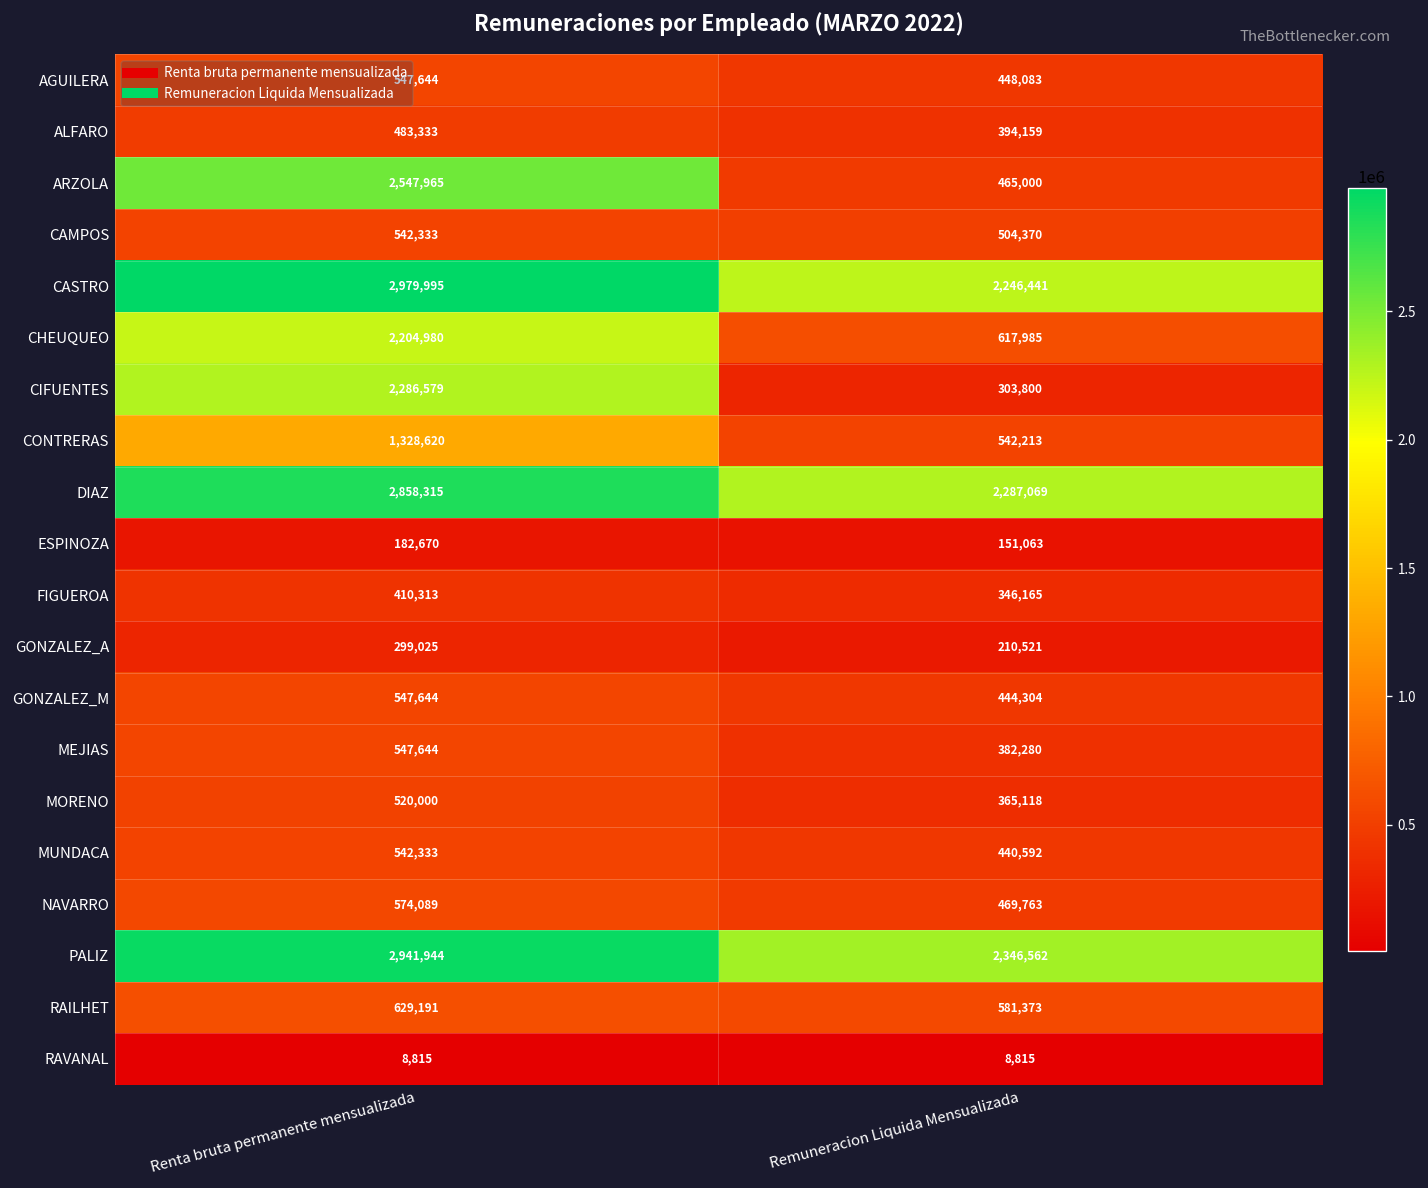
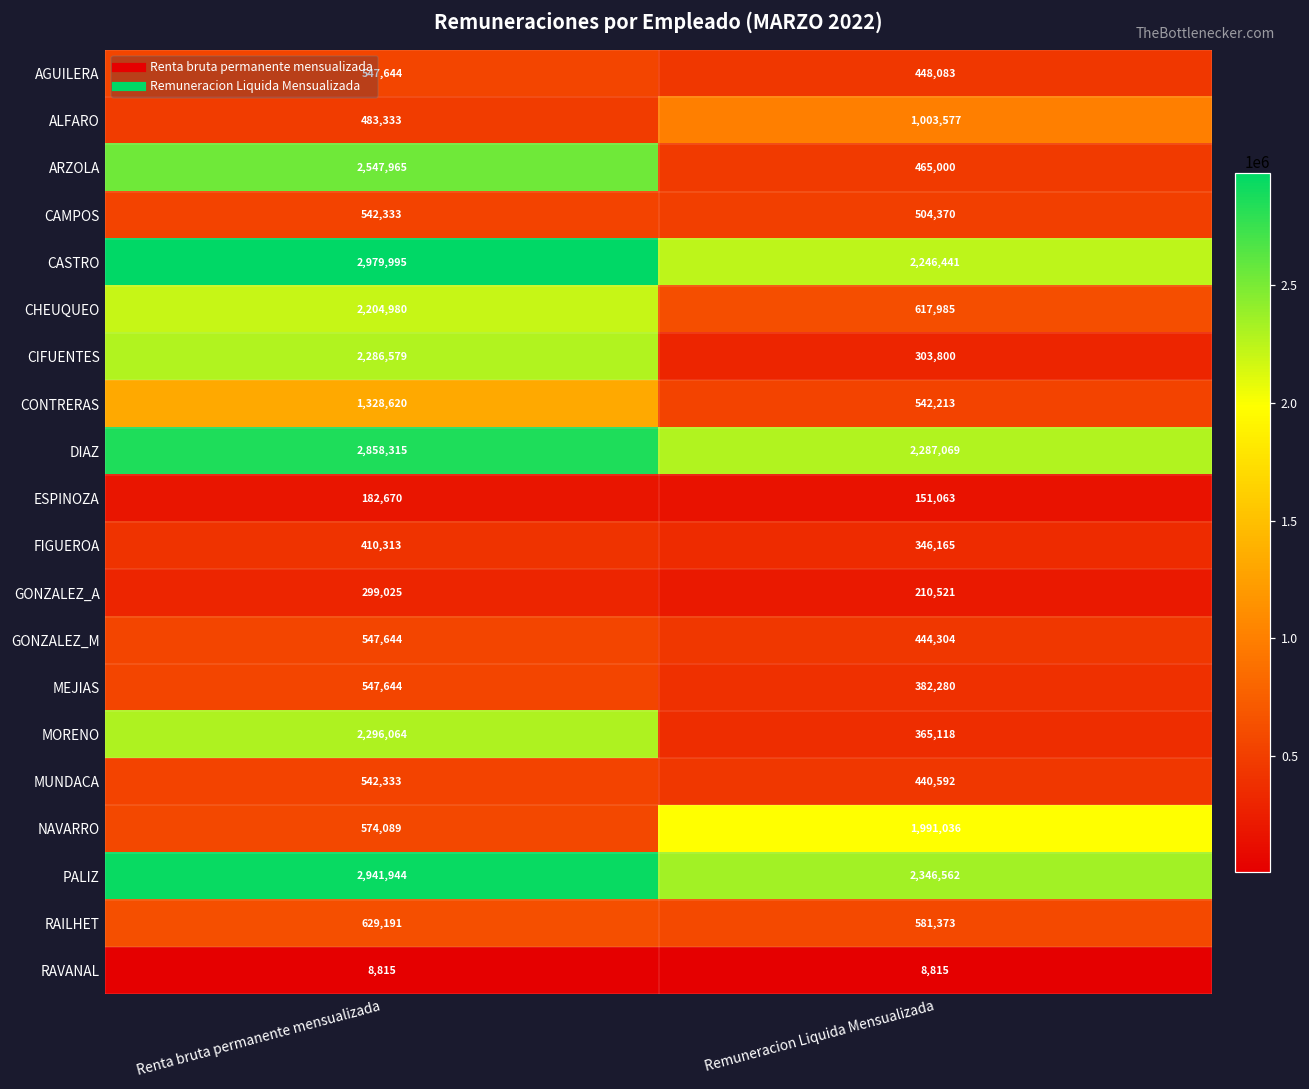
  {
    "AGUILERA": {
      "Remuneracion Liquida Mensualizada": "448,083"
    },
    "ALFARO": {
      "Renta bruta permanente mensualizada": "483,333",
-     "Remuneracion Liquida Mensualizada": "394,159"
+     "Remuneracion Liquida Mensualizada": "1,003,577"
    },
    "ARZOLA": {
      "Renta bruta permanente mensualizada": "2,547,965",
      "Remuneracion Liquida Mensualizada": "465,000"
    },
    "CAMPOS": {
      "Renta bruta permanente mensualizada": "542,333",
      "Remuneracion Liquida Mensualizada": "504,370"
    },
    "CASTRO": {
      "Renta bruta permanente mensualizada": "2,979,995",
      "Remuneracion Liquida Mensualizada": "2,246,441"
    },
    "CHEUQUEO": {
      "Renta bruta permanente mensualizada": "2,204,980",
      "Remuneracion Liquida Mensualizada": "617,985"
    },
    "CIFUENTES": {
      "Renta bruta permanente mensualizada": "2,286,579",
      "Remuneracion Liquida Mensualizada": "303,800"
    },
    "CONTRERAS": {
      "Renta bruta permanente mensualizada": "1,328,620",
      "Remuneracion Liquida Mensualizada": "542,213"
    },
    "DIAZ": {
      "Renta bruta permanente mensualizada": "2,858,315",
      "Remuneracion Liquida Mensualizada": "2,287,069"
    },
    "ESPINOZA": {
      "Renta bruta permanente mensualizada": "182,670",
      "Remuneracion Liquida Mensualizada": "151,063"
    },
    "FIGUEROA": {
      "Renta bruta permanente mensualizada": "410,313",
      "Remuneracion Liquida Mensualizada": "346,165"
    },
    "GONZALEZ_A": {
      "Renta bruta permanente mensualizada": "299,025",
      "Remuneracion Liquida Mensualizada": "210,521"
    },
    "GONZALEZ_M": {
      "Renta bruta permanente mensualizada": "547,644",
      "Remuneracion Liquida Mensualizada": "444,304"
    },
    "MEJIAS": {
      "Renta bruta permanente mensualizada": "547,644",
      "Remuneracion Liquida Mensualizada": "382,280"
    },
    "MORENO": {
-     "Renta bruta permanente mensualizada": "520,000",
+     "Renta bruta permanente mensualizada": "2,296,064",
      "Remuneracion Liquida Mensualizada": "365,118"
    },
    "MUNDACA": {
      "Renta bruta permanente mensualizada": "542,333",
      "Remuneracion Liquida Mensualizada": "440,592"
    },
    "NAVARRO": {
      "Renta bruta permanente mensualizada": "574,089",
-     "Remuneracion Liquida Mensualizada": "469,763"
+     "Remuneracion Liquida Mensualizada": "1,991,036"
    },
    "PALIZ": {
      "Renta bruta permanente mensualizada": "2,941,944",
      "Remuneracion Liquida Mensualizada": "2,346,562"
    },
    "RAILHET": {
      "Renta bruta permanente mensualizada": "629,191",
      "Remuneracion Liquida Mensualizada": "581,373"
    },
    "RAVANAL": {
      "Renta bruta permanente mensualizada": "8,815",
      "Remuneracion Liquida Mensualizada": "8,815"
    }
  }
